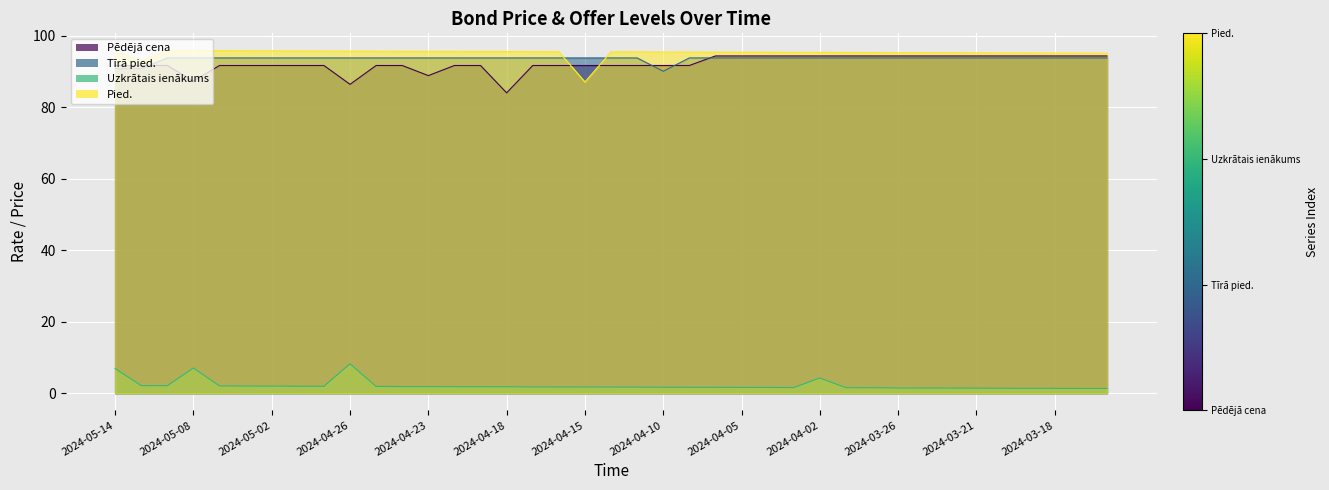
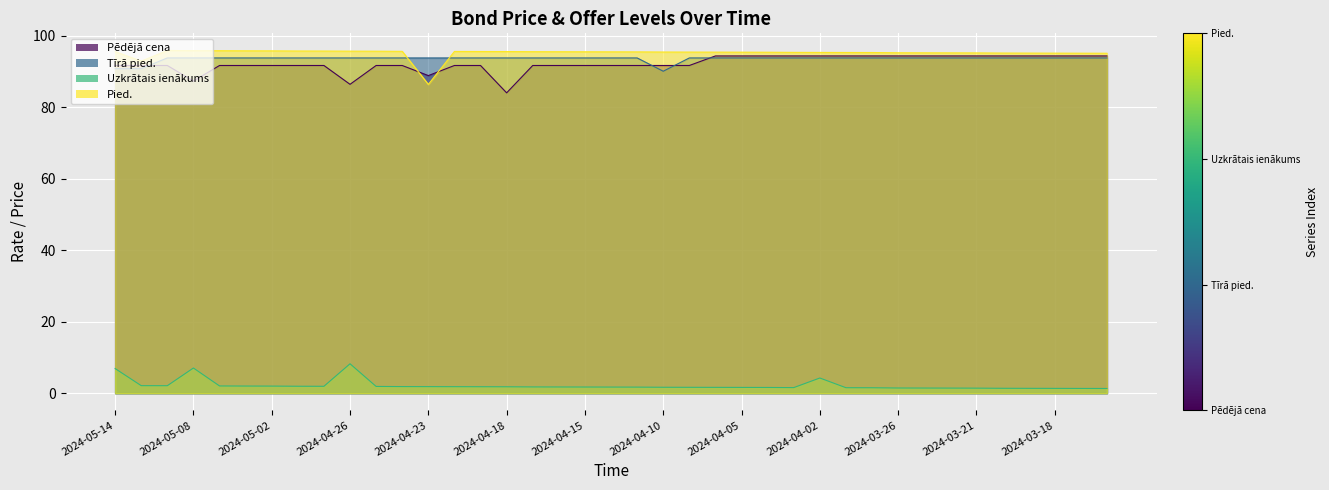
  {
    "Pēdējā cena": {
      "2024-05-02": 92,
      "2024-04-26": 86,
      "2024-04-23": 89,
      "2024-04-18": 84,
      "2024-04-15": 92,
      "2024-04-10": 92
    },
    "Tīrā pied.": {
      "2024-05-02": 94,
      "2024-04-26": 94,
      "2024-04-23": 94,
      "2024-04-18": 94,
      "2024-04-15": 94,
      "2024-04-10": 90
    },
    "Uzkrātais ienākums": {
      "2024-05-14": 7,
      "2024-05-08": 7,
      "2024-05-02": 2,
      "2024-04-26": 8,
      "2024-04-23": 2,
      "2024-04-18": 2,
      "2024-04-15": 2,
      "2024-04-10": 2,
      "2024-04-05": 2,
      "2024-04-02": 4,
      "2024-03-26": 1,
      "2024-03-21": 1,
      "2024-03-18": 1
    },
    "Pied.": {
      "2024-05-02": 96,
      "2024-04-26": 96,
-     "2024-04-23": 96,
+     "2024-04-23": 86,
      "2024-04-18": 96,
-     "2024-04-15": 87,
+     "2024-04-15": 95,
      "2024-04-10": 95,
      "2024-04-05": 95,
      "2024-04-02": 95,
      "2024-03-26": 95,
      "2024-03-21": 95,
      "2024-03-18": 95
    }
  }
